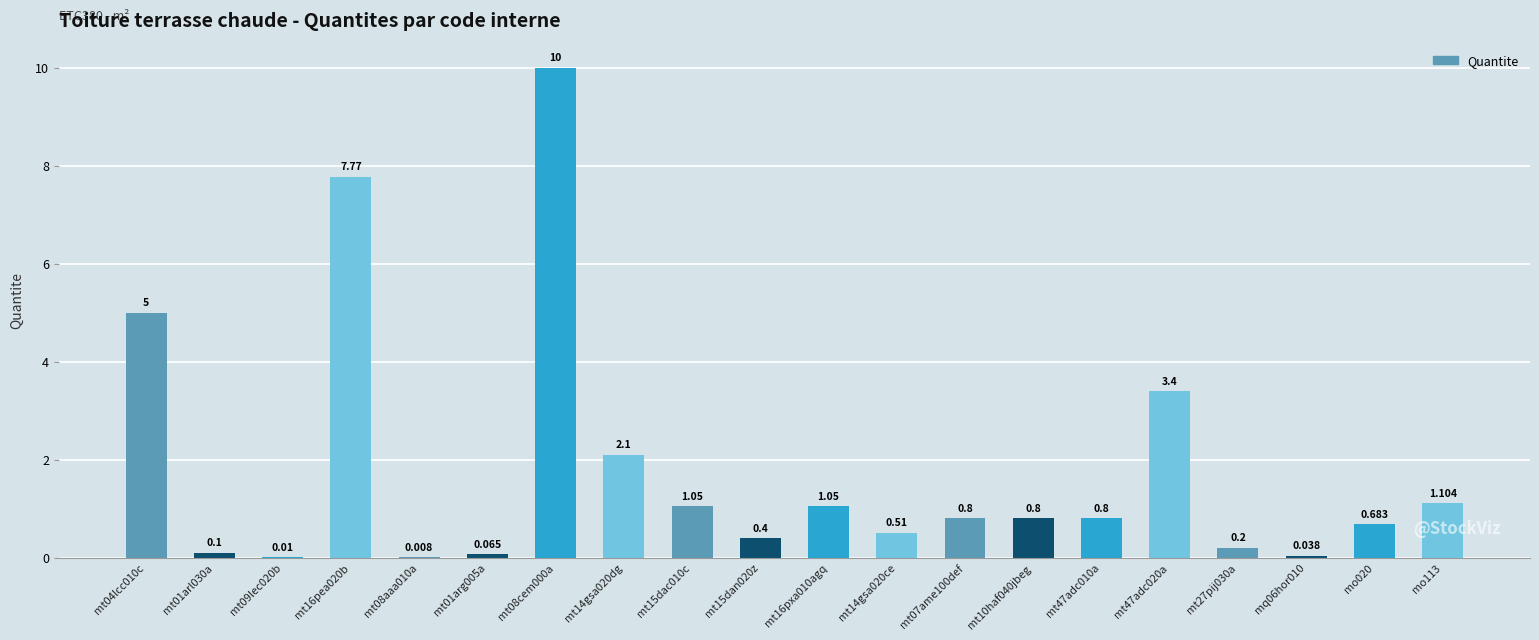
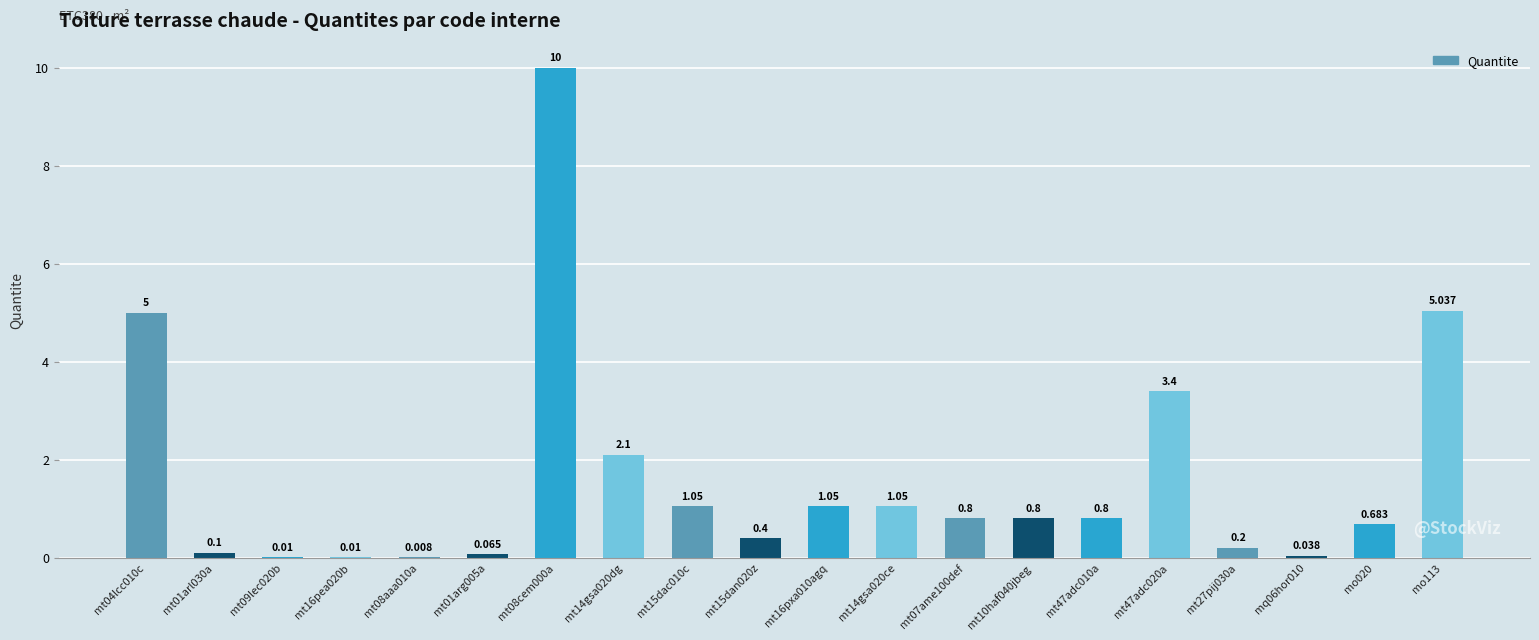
  {
    "mt04lcc010c": 5,
    "mt01arl030a": 0.1,
    "mt09lec020b": 0.01,
-   "mt16pea020b": 7.77,
+   "mt16pea020b": 0.01,
    "mt08aaa010a": 0.008,
    "mt01arg005a": 0.065,
    "mt08cem000a": 10,
    "mt14gsa020dg": 2.1,
    "mt15dac010c": 1.05,
    "mt15dan020z": 0.4,
    "mt16pxa010agq": 1.05,
-   "mt14gsa020ce": 0.51,
+   "mt14gsa020ce": 1.05,
    "mt07ame100def": 0.8,
    "mt10haf040jbeg": 0.8,
    "mt47adc010a": 0.8,
    "mt47adc020a": 3.4,
    "mt27pij030a": 0.2,
    "mq06hor010": 0.038,
    "mo020": 0.683,
-   "mo113": 1.104
+   "mo113": 5.037
  }
